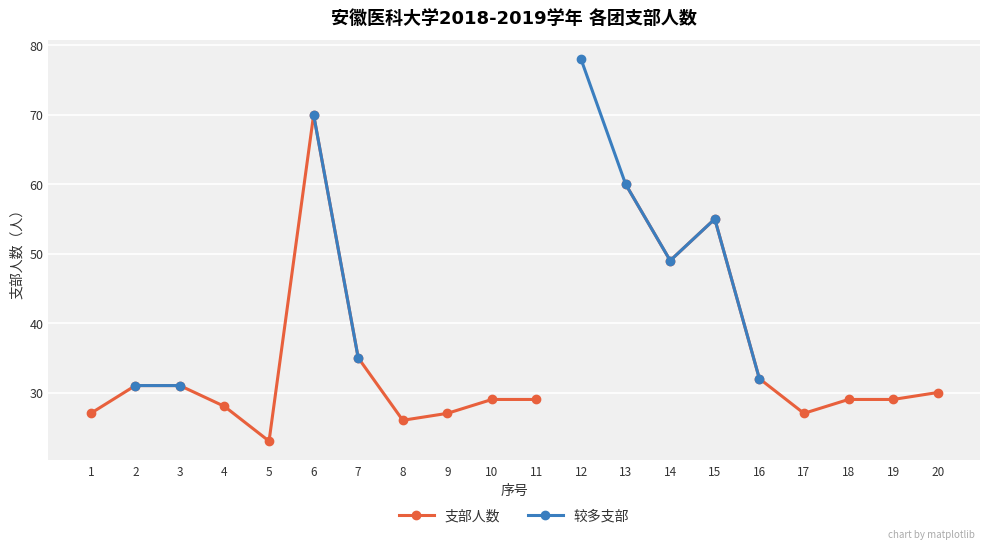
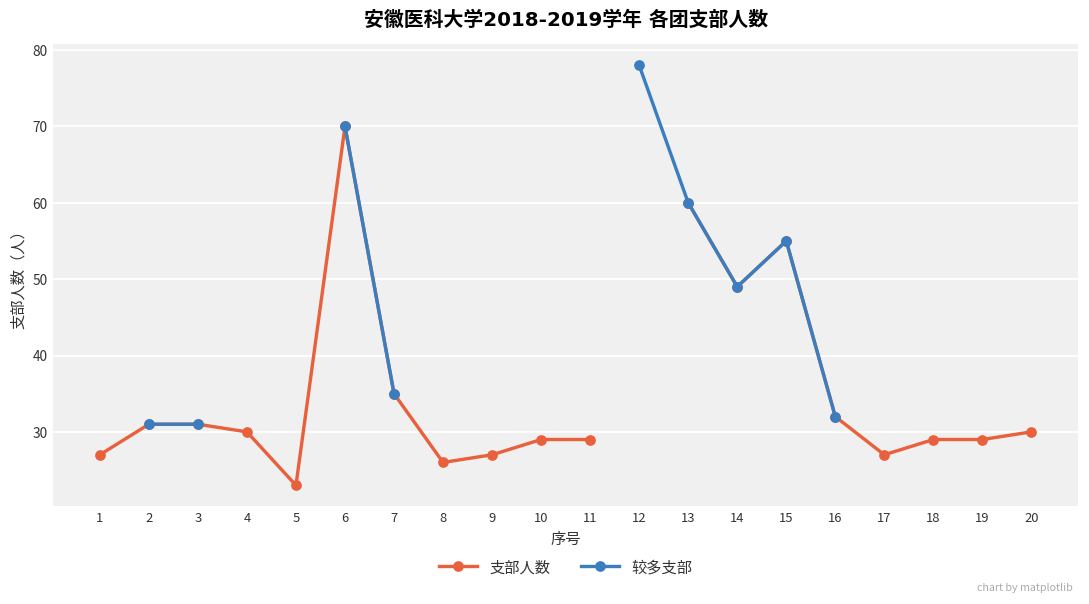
  {
    "支部人数": {
      "1": 27,
-     "4": 28,
+     "4": 30,
      "5": 23,
      "8": 26,
      "9": 27,
      "10": 29,
      "11": 29,
      "17": 27,
      "18": 29,
      "19": 29,
      "20": 30
    },
    "较多支部": {
      "12": 78
    }
  }
